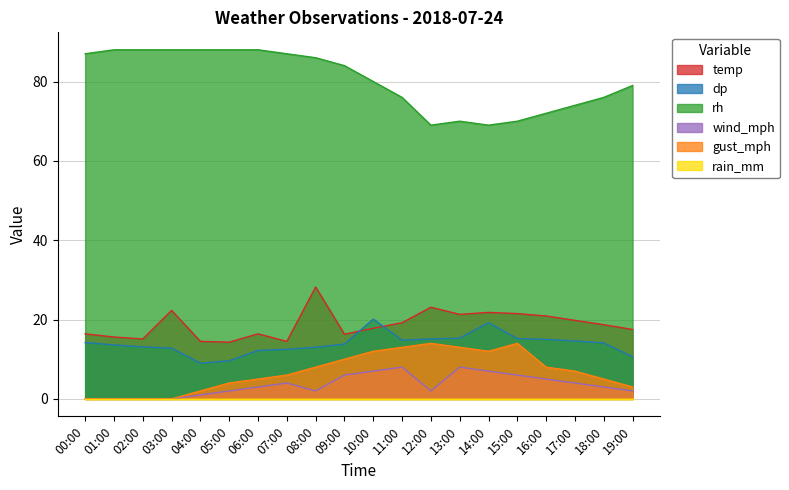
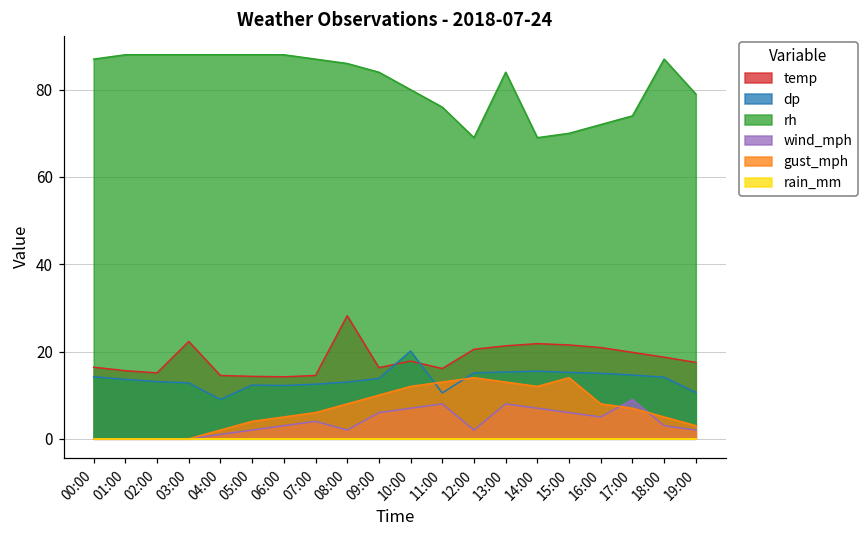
  {
    "temp": {
      "00:00": 16,
      "01:00": 16,
      "02:00": 15,
      "03:00": 22,
      "04:00": 15,
      "05:00": 14,
-     "06:00": 16,
+     "06:00": 14,
      "07:00": 15,
      "08:00": 28,
      "09:00": 16,
      "10:00": 18,
-     "11:00": 19,
-     "12:00": 23,
+     "11:00": 16,
+     "12:00": 21,
      "13:00": 21,
      "14:00": 22,
      "15:00": 22,
      "16:00": 21,
      "17:00": 20,
      "18:00": 19,
      "19:00": 18
    },
    "dp": {
      "00:00": 14,
      "01:00": 14,
      "02:00": 13,
      "03:00": 13,
      "04:00": 9,
-     "05:00": 10,
+     "05:00": 12,
      "06:00": 12,
      "07:00": 13,
      "08:00": 13,
      "09:00": 14,
      "10:00": 20,
-     "11:00": 15,
+     "11:00": 11,
      "12:00": 15,
      "13:00": 15,
-     "14:00": 19,
+     "14:00": 16,
      "15:00": 15,
      "16:00": 15,
      "17:00": 15,
      "18:00": 14,
      "19:00": 11
    },
    "rh": {
      "00:00": 87,
      "01:00": 88,
      "02:00": 88,
      "03:00": 88,
      "04:00": 88,
      "05:00": 88,
      "06:00": 88,
      "07:00": 87,
      "08:00": 86,
      "09:00": 84,
      "10:00": 80,
      "11:00": 76,
      "12:00": 69,
-     "13:00": 70,
+     "13:00": 84,
      "14:00": 69,
      "15:00": 70,
      "16:00": 72,
      "17:00": 74,
-     "18:00": 76,
+     "18:00": 87,
      "19:00": 79
    },
    "wind_mph": {
      "04:00": 1,
      "05:00": 2,
      "06:00": 3,
      "07:00": 4,
      "08:00": 2,
      "09:00": 6,
      "10:00": 7,
      "11:00": 8,
      "12:00": 2,
      "13:00": 8,
      "14:00": 7,
      "15:00": 6,
      "16:00": 5,
-     "17:00": 4,
+     "17:00": 9,
      "18:00": 3,
      "19:00": 2
    },
    "gust_mph": {
      "04:00": 2,
      "05:00": 4,
      "06:00": 5,
      "07:00": 6,
      "08:00": 8,
      "09:00": 10,
      "10:00": 12,
      "11:00": 13,
      "12:00": 14,
      "13:00": 13,
      "14:00": 12,
      "15:00": 14,
      "16:00": 8,
      "17:00": 7,
      "18:00": 5,
      "19:00": 3
    },
    "rain_mm": {
      "04:00": 0,
      "05:00": 0,
      "06:00": 0,
      "07:00": 0,
      "08:00": 0,
      "09:00": 0,
      "10:00": 0,
      "11:00": 0,
      "12:00": 0,
      "13:00": 0,
      "14:00": 0,
      "15:00": 0,
      "16:00": 0,
      "17:00": 0,
      "18:00": 0,
      "19:00": 0
    }
  }
